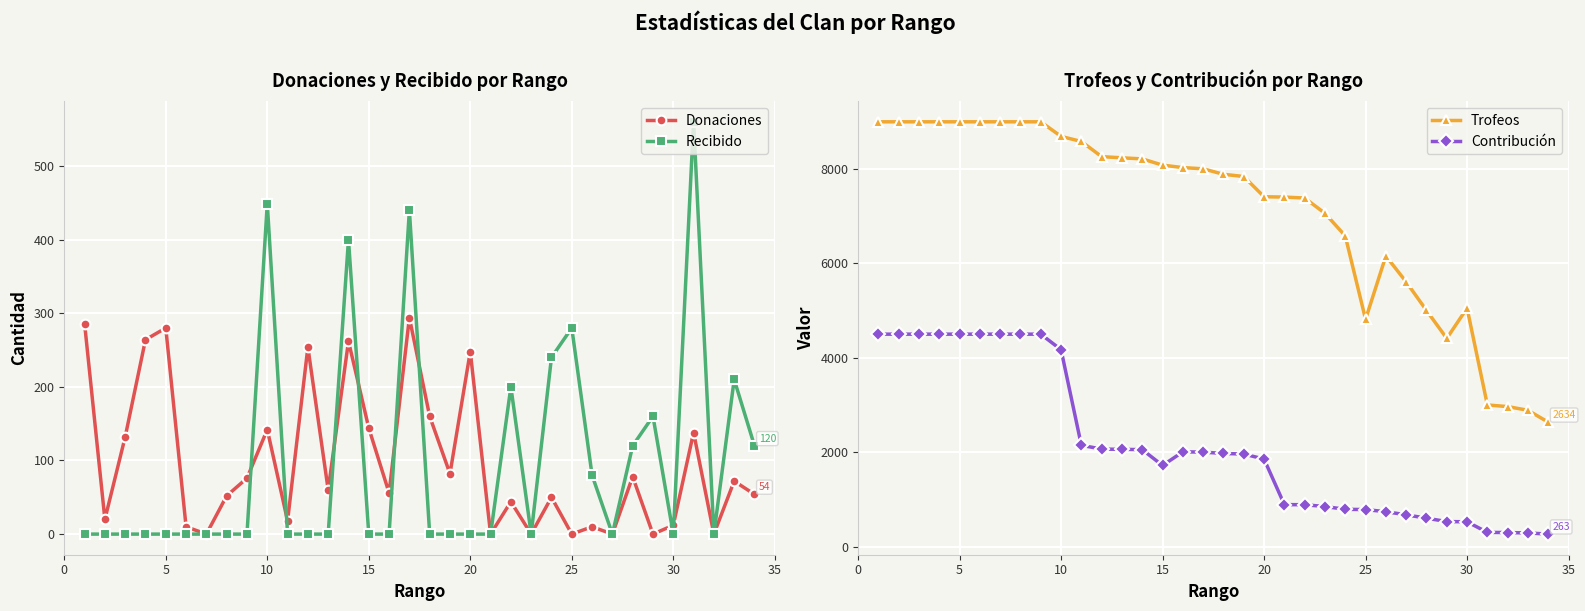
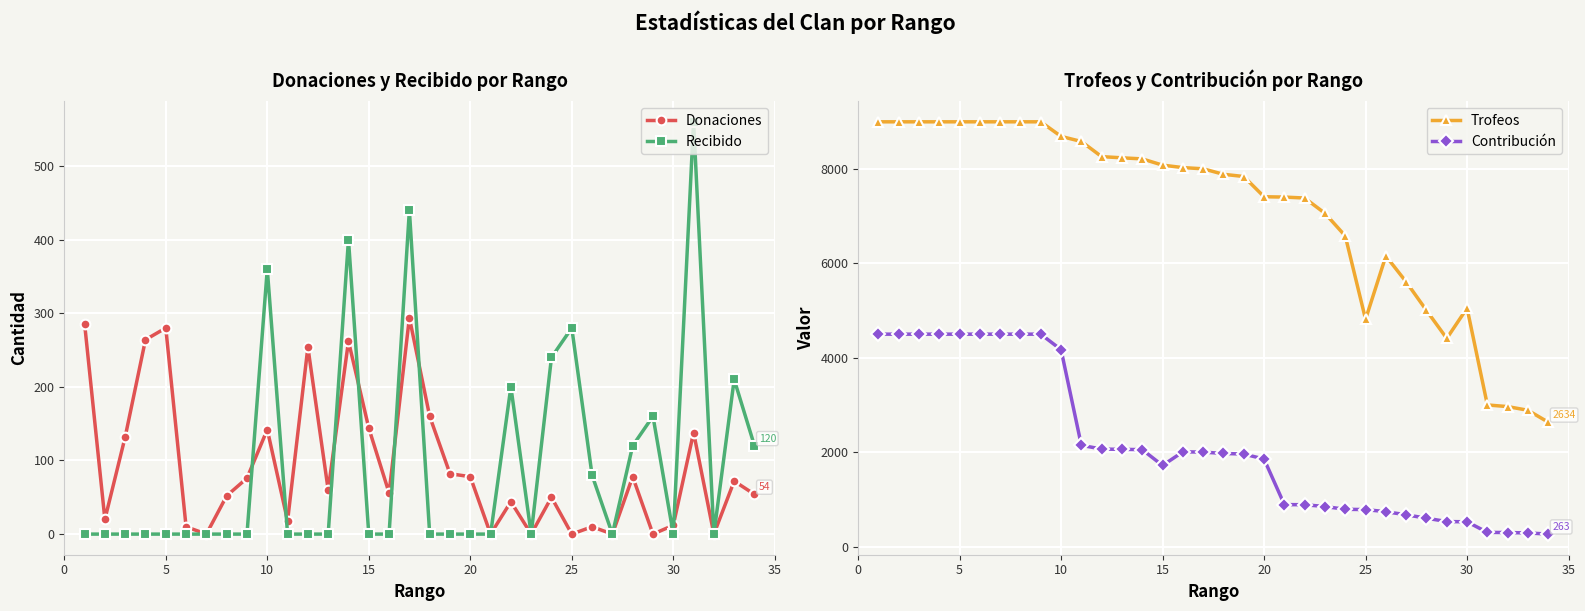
  {
    "Donaciones y Recibido por Rango": {
      "Donaciones": {
        "5": 280,
        "10": 140,
        "15": 140,
-       "20": 250,
+       "20": 80,
        "25": 0,
        "30": 10
      },
      "Recibido": {
        "5": 0,
-       "10": 450,
+       "10": 360,
        "15": 0,
        "20": 0,
        "25": 280,
        "30": 0
      }
    },
    "Trofeos y Contribución por Rango": {
      "Trofeos": {
        "5": 9000,
        "10": 8700,
        "15": 8100,
        "20": 7400,
        "25": 4800,
        "30": 5100
      },
      "Contribución": {
        "5": 4500,
        "10": 4200,
        "15": 1700,
        "20": 1900,
        "25": 800,
        "30": 500
      }
    }
  }
